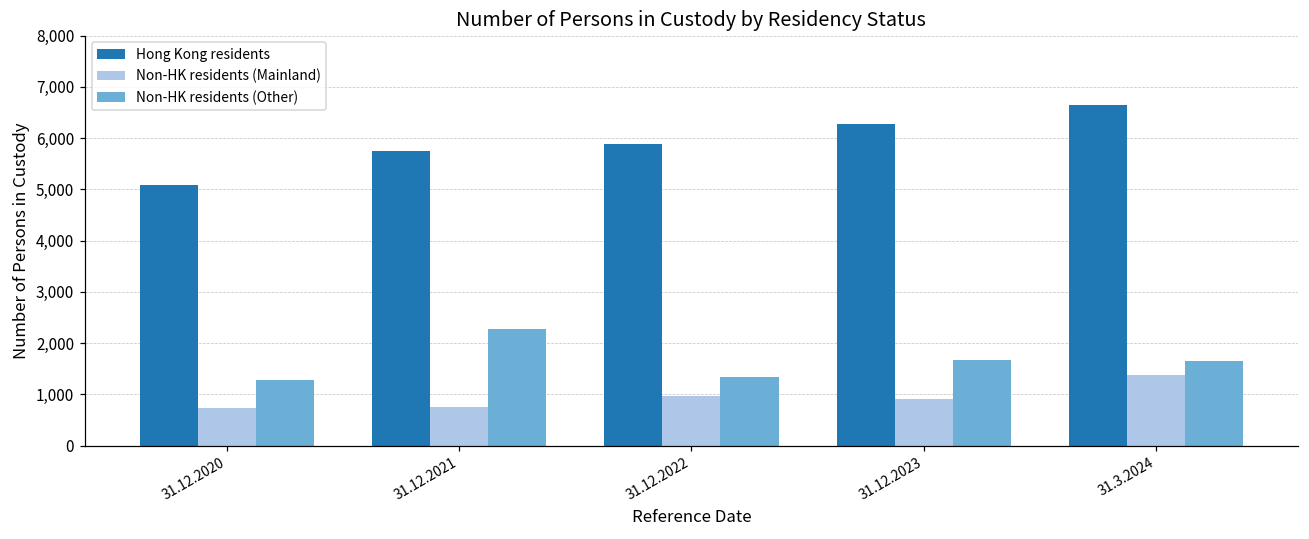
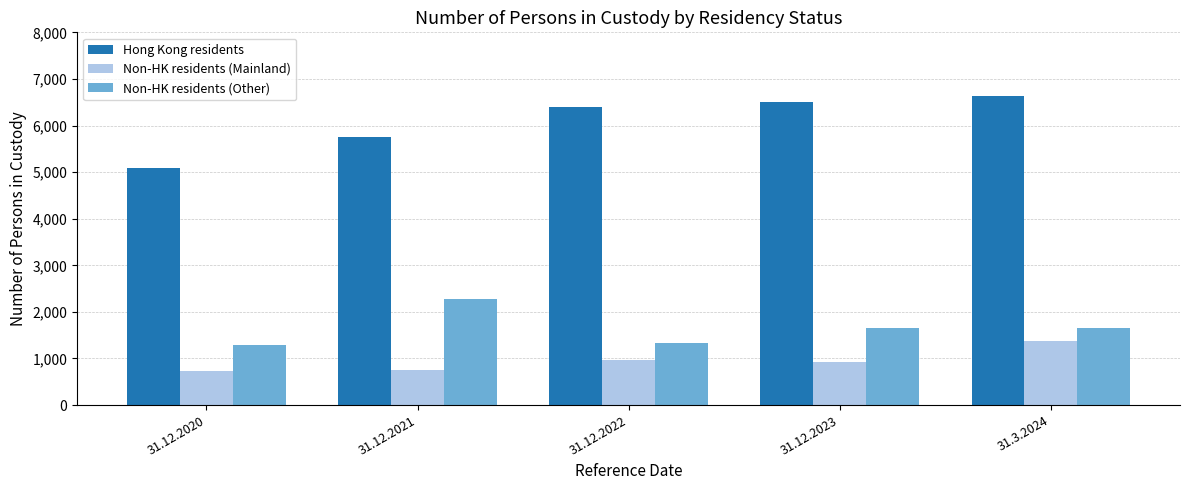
  {
    "Hong Kong residents": {
      "31.12.2020": "5,100",
      "31.12.2021": "5,700",
-     "31.12.2022": "5,900",
-     "31.12.2023": "6,300",
+     "31.12.2022": "6,400",
+     "31.12.2023": "6,500",
      "31.3.2024": "6,600"
    },
    "Non-HK residents (Mainland)": {
      "31.12.2020": "700",
      "31.12.2021": "700",
      "31.12.2022": "1,000",
      "31.12.2023": "900",
      "31.3.2024": "1,400"
    },
    "Non-HK residents (Other)": {
      "31.12.2020": "1,300",
      "31.12.2021": "2,300",
      "31.12.2022": "1,300",
      "31.12.2023": "1,700",
      "31.3.2024": "1,600"
    }
  }
